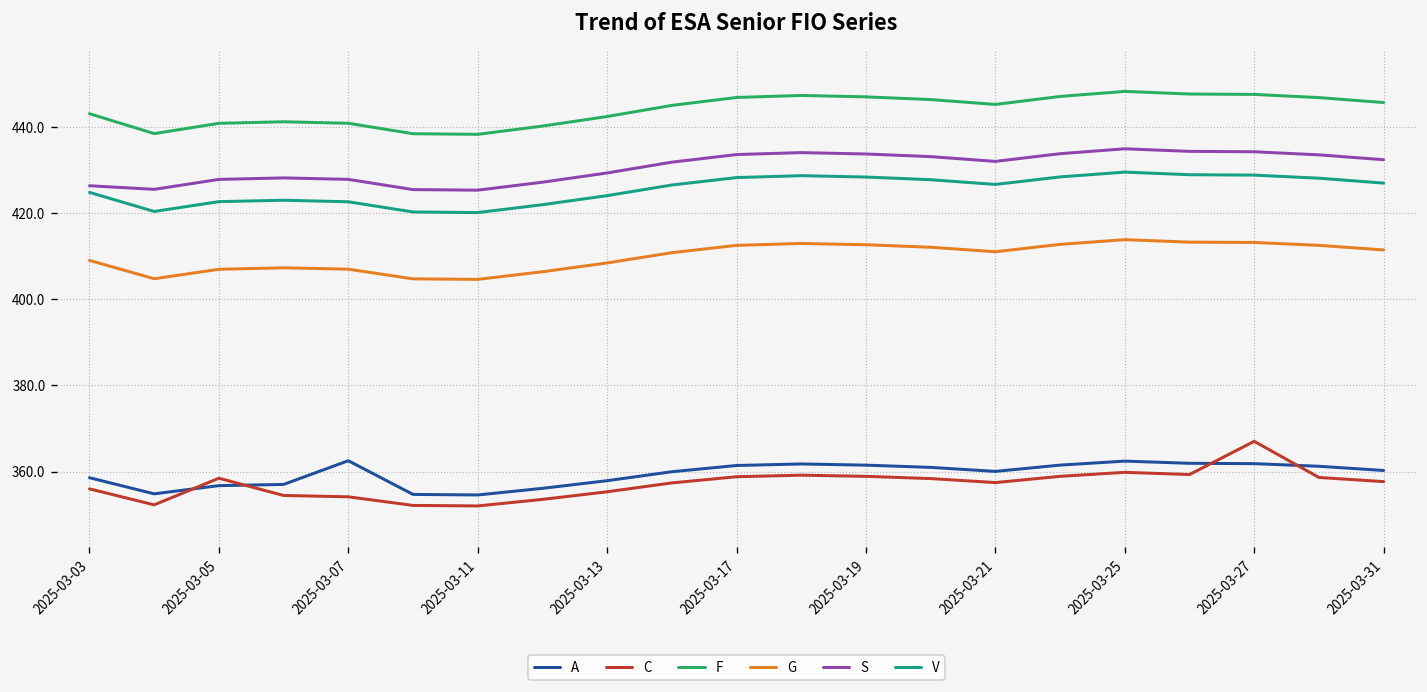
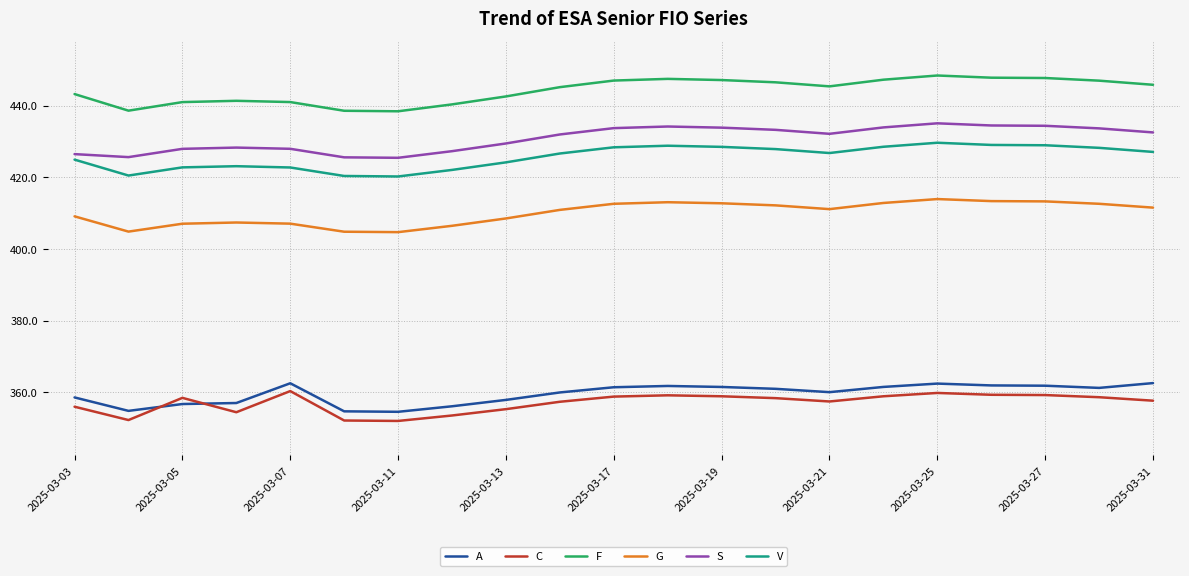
  {
    "A": {
      "2025-03-03": 359,
      "2025-03-05": 357,
      "2025-03-07": 363,
      "2025-03-11": 355,
      "2025-03-13": 358,
      "2025-03-17": 361,
      "2025-03-19": 361,
      "2025-03-21": 360,
      "2025-03-25": 362,
      "2025-03-27": 362,
-     "2025-03-31": 360
+     "2025-03-31": 363
    },
    "C": {
      "2025-03-03": 356,
      "2025-03-05": 358,
-     "2025-03-07": 354,
+     "2025-03-07": 360,
      "2025-03-11": 352,
      "2025-03-13": 355,
      "2025-03-17": 359,
      "2025-03-19": 359,
      "2025-03-21": 357,
      "2025-03-25": 360,
-     "2025-03-27": 367,
+     "2025-03-27": 359,
      "2025-03-31": 358
    },
    "G": {
      "2025-03-03": 409,
      "2025-03-05": 407,
      "2025-03-07": 407,
      "2025-03-11": 405,
      "2025-03-13": 408,
      "2025-03-17": 413,
      "2025-03-19": 413,
      "2025-03-21": 411,
      "2025-03-25": 414,
      "2025-03-27": 413,
      "2025-03-31": 412
    },
    "S": {
      "2025-03-03": 426,
      "2025-03-05": 428,
      "2025-03-07": 428,
      "2025-03-11": 425,
      "2025-03-13": 429,
      "2025-03-17": 434,
      "2025-03-19": 434,
      "2025-03-21": 432,
      "2025-03-25": 435,
      "2025-03-27": 434,
      "2025-03-31": 432
    }
  }
